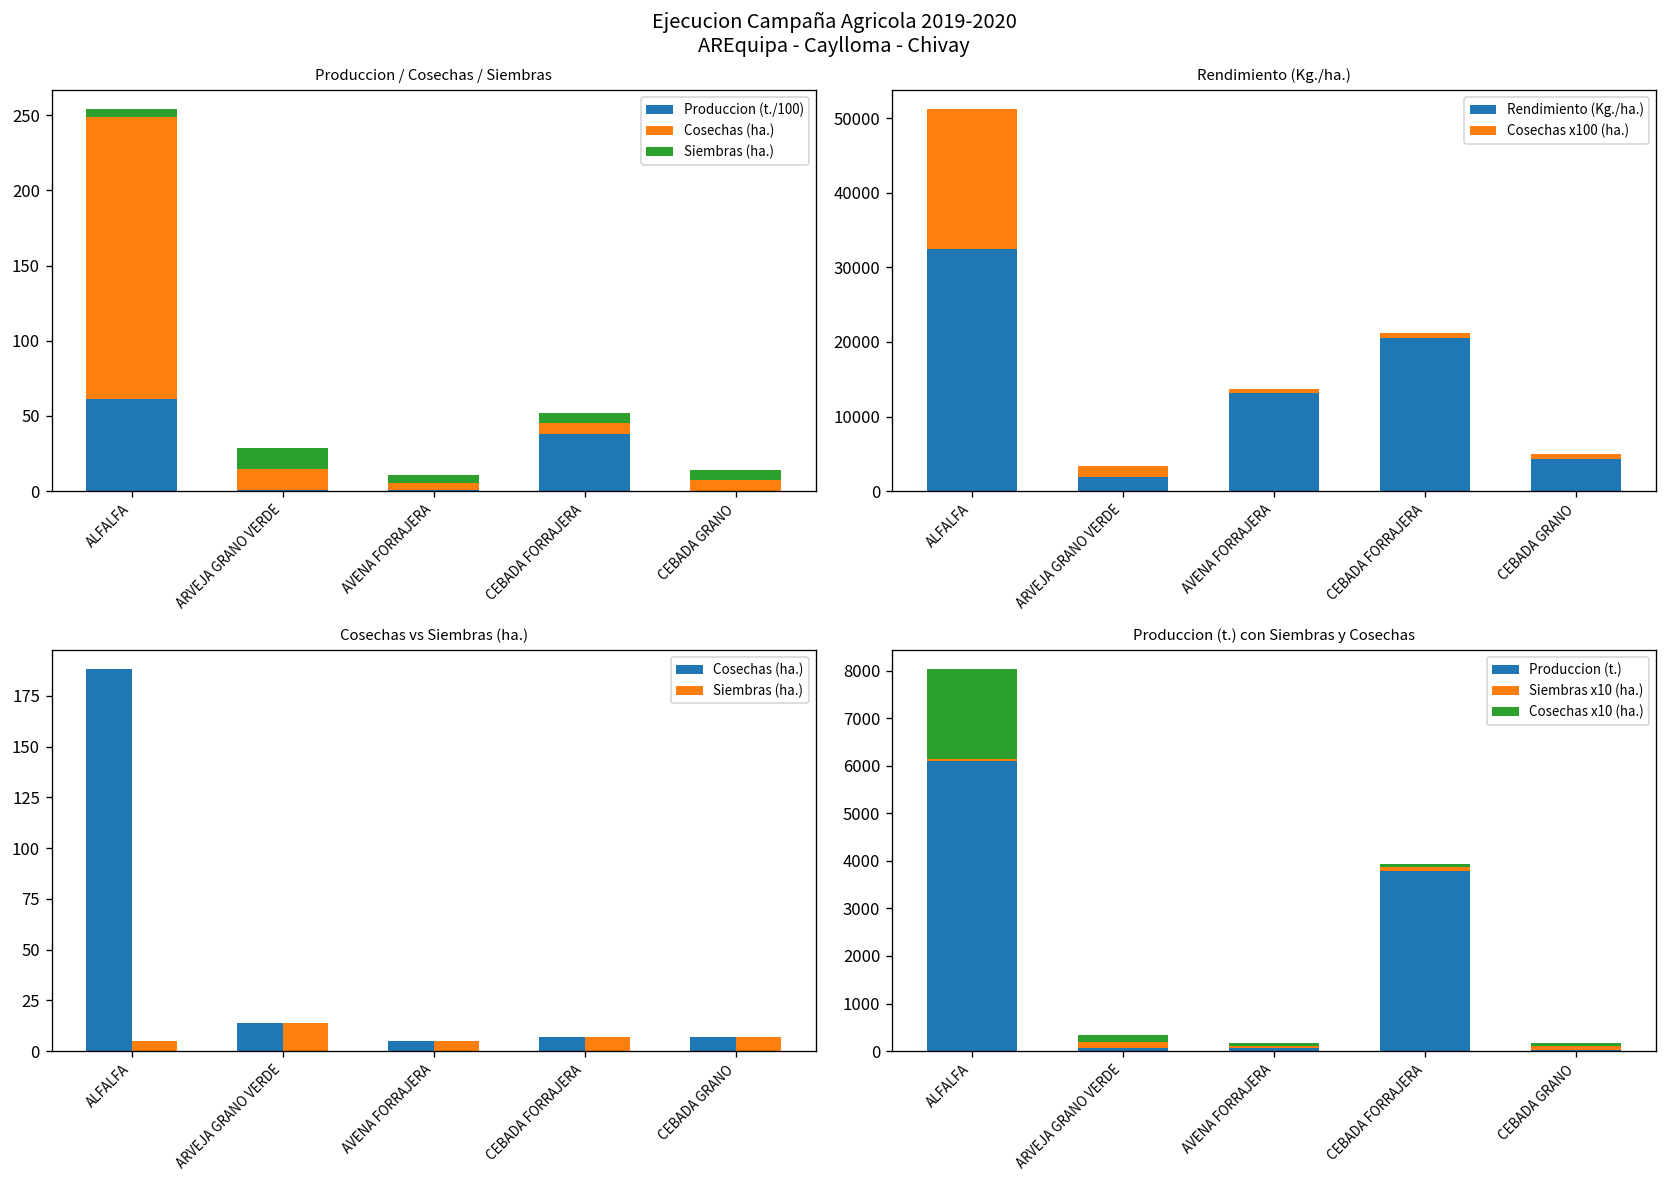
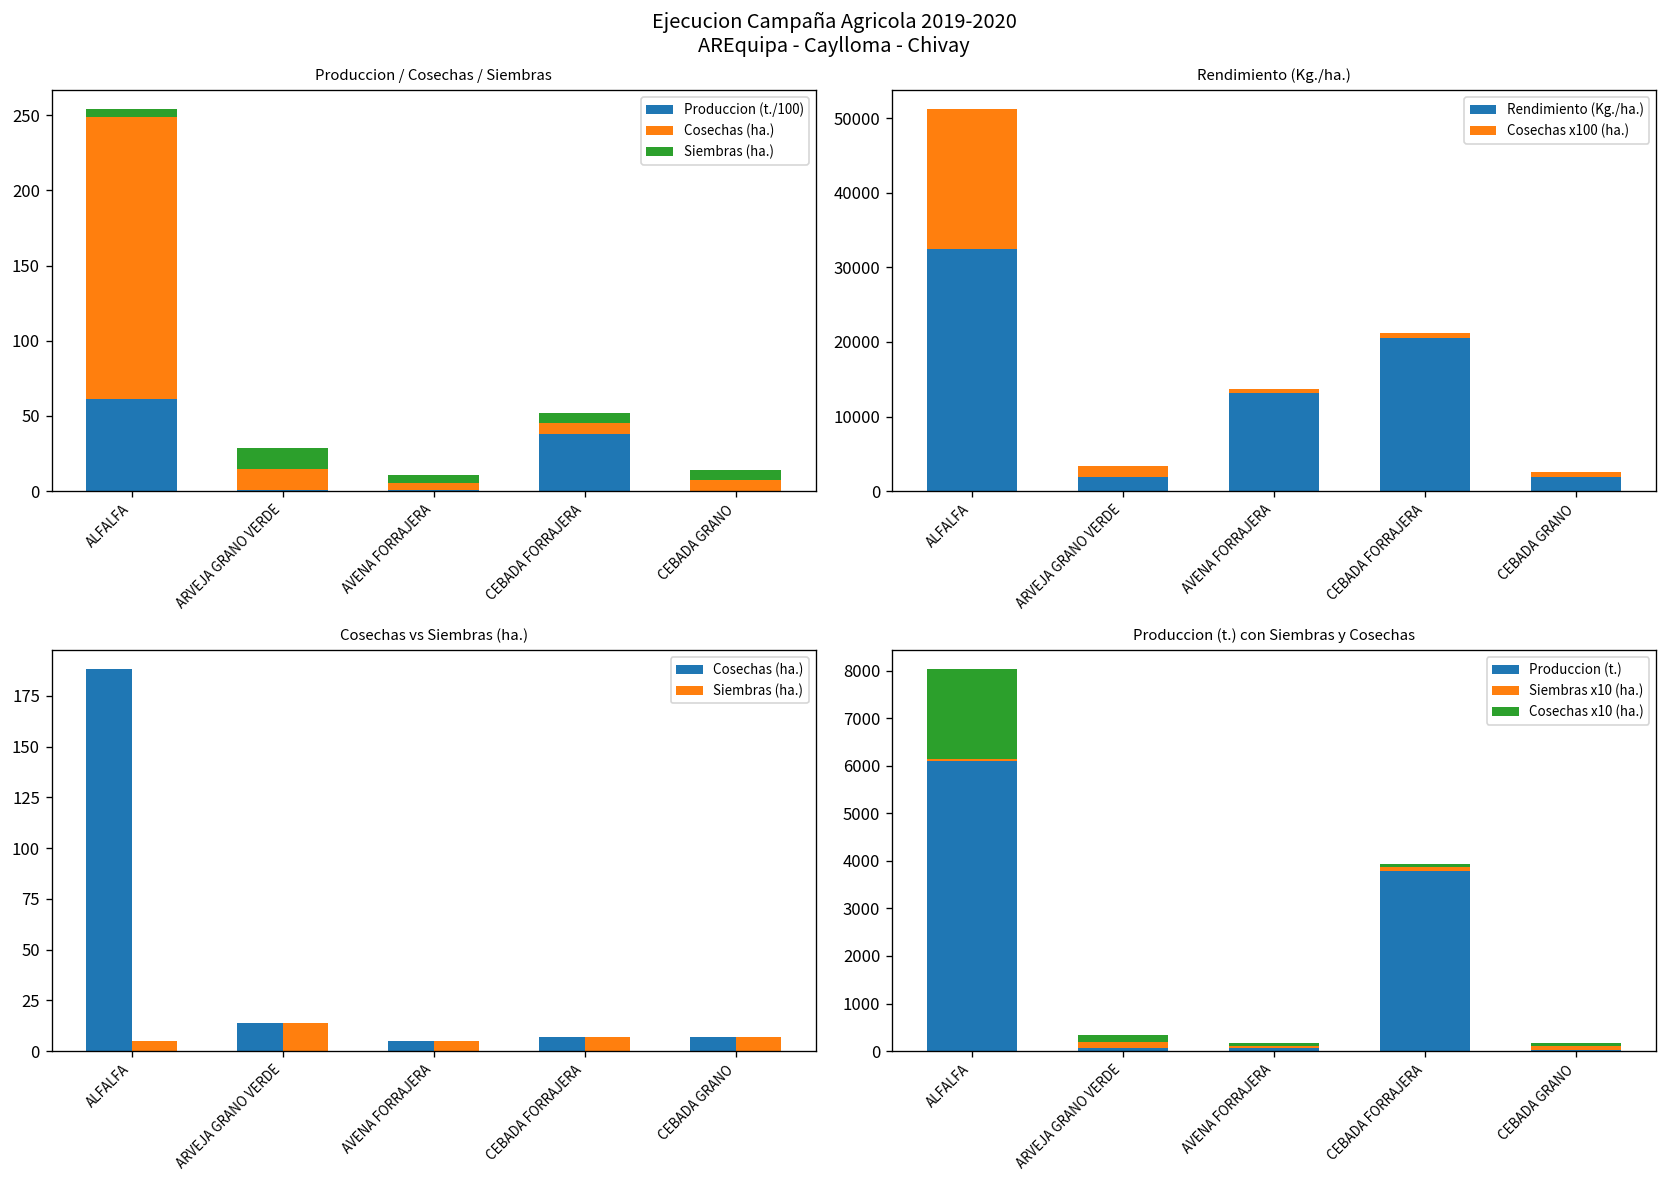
  {
    "Produccion / Cosechas / Siembras": {
      "Produccion (t./100)": {
        "ALFALFA": 61,
        "CEBADA FORRAJERA": 38
      }
    },
    "Rendimiento (Kg./ha.)": {
      "Rendimiento (Kg./ha.)": {
        "ALFALFA": 32000,
        "ARVEJA GRANO VERDE": 2000,
        "AVENA FORRAJERA": 13000,
        "CEBADA FORRAJERA": 21000,
-       "CEBADA GRANO": 4000
+       "CEBADA GRANO": 2000
      },
      "Cosechas x100 (ha.)": {
        "ALFALFA": 19000,
        "ARVEJA GRANO VERDE": 1000,
        "AVENA FORRAJERA": 1000,
        "CEBADA FORRAJERA": 1000,
        "CEBADA GRANO": 1000
      }
    },
    "Cosechas vs Siembras (ha.)": {
      "Cosechas (ha.)": {
        "ALFALFA": 188,
        "ARVEJA GRANO VERDE": 14,
        "AVENA FORRAJERA": 5,
        "CEBADA FORRAJERA": 7,
        "CEBADA GRANO": 7
      },
      "Siembras (ha.)": {
        "ALFALFA": 5,
        "ARVEJA GRANO VERDE": 14,
        "AVENA FORRAJERA": 5,
        "CEBADA FORRAJERA": 7,
        "CEBADA GRANO": 7
      }
    },
    "Produccion (t.) con Siembras y Cosechas": {
      "Produccion (t.)": {
        "ALFALFA": 6100,
        "AVENA FORRAJERA": 100,
        "CEBADA FORRAJERA": 3800
      },
      "Siembras x10 (ha.)": {
        "ARVEJA GRANO VERDE": 100,
        "CEBADA FORRAJERA": 100,
        "CEBADA GRANO": 100
      },
      "Cosechas x10 (ha.)": {
        "ALFALFA": 1900,
        "ARVEJA GRANO VERDE": 100,
        "CEBADA FORRAJERA": 100,
        "CEBADA GRANO": 100
      }
    }
  }
